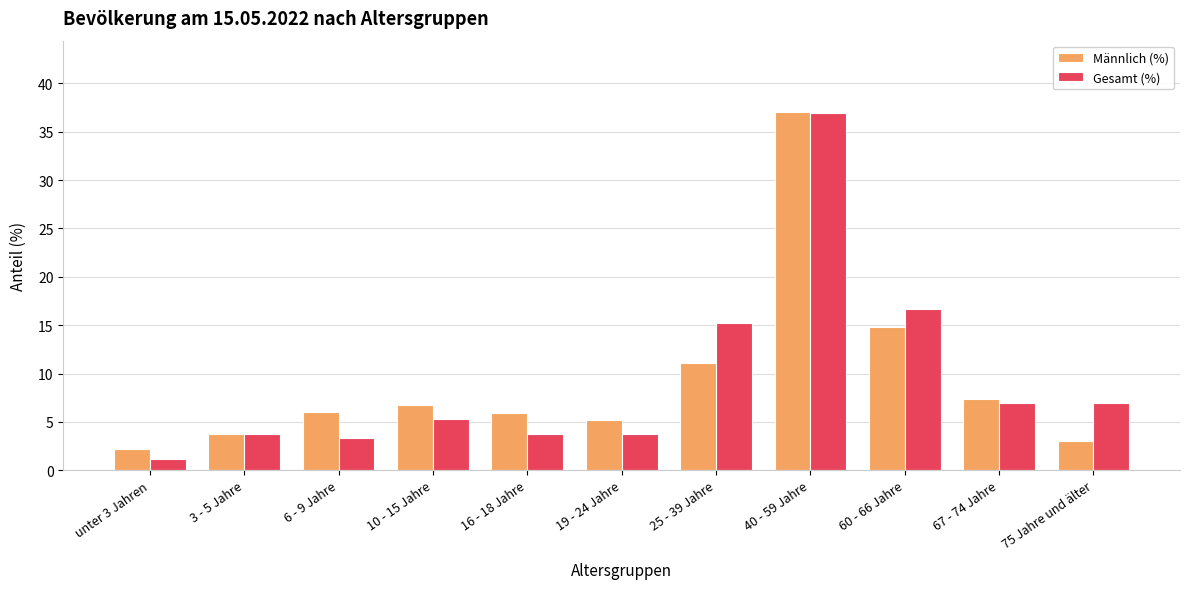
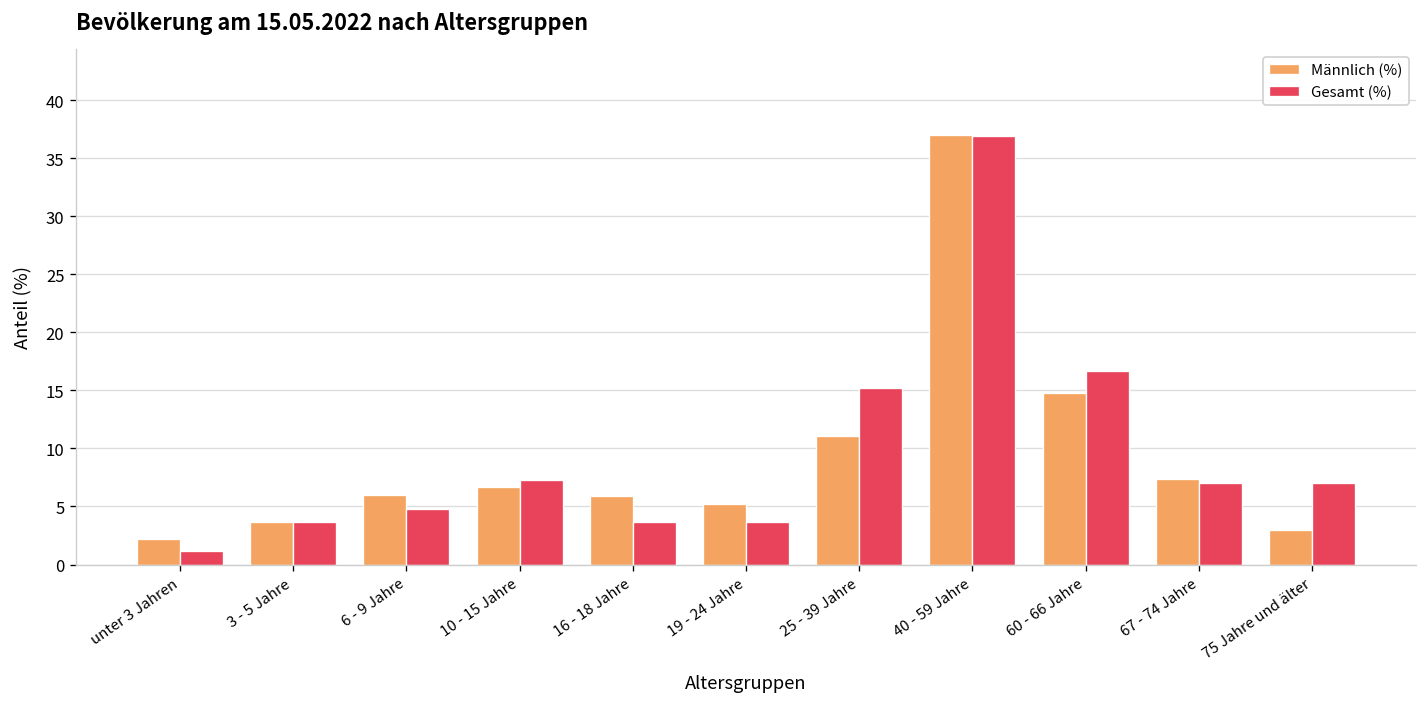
  {
    "Männlich (%)": {
      "unter 3 Jahren": 2,
      "3 - 5 Jahre": 4,
      "6 - 9 Jahre": 6,
      "10 - 15 Jahre": 7,
      "16 - 18 Jahre": 6,
      "19 - 24 Jahre": 5,
      "25 - 39 Jahre": 11,
      "40 - 59 Jahre": 37,
      "60 - 66 Jahre": 15,
      "67 - 74 Jahre": 7,
      "75 Jahre und älter": 3
    },
    "Gesamt (%)": {
      "unter 3 Jahren": 1,
      "3 - 5 Jahre": 4,
-     "6 - 9 Jahre": 3,
-     "10 - 15 Jahre": 5,
+     "6 - 9 Jahre": 5,
+     "10 - 15 Jahre": 7,
      "16 - 18 Jahre": 4,
      "19 - 24 Jahre": 4,
      "25 - 39 Jahre": 15,
      "40 - 59 Jahre": 37,
      "60 - 66 Jahre": 17,
      "67 - 74 Jahre": 7,
      "75 Jahre und älter": 7
    }
  }
